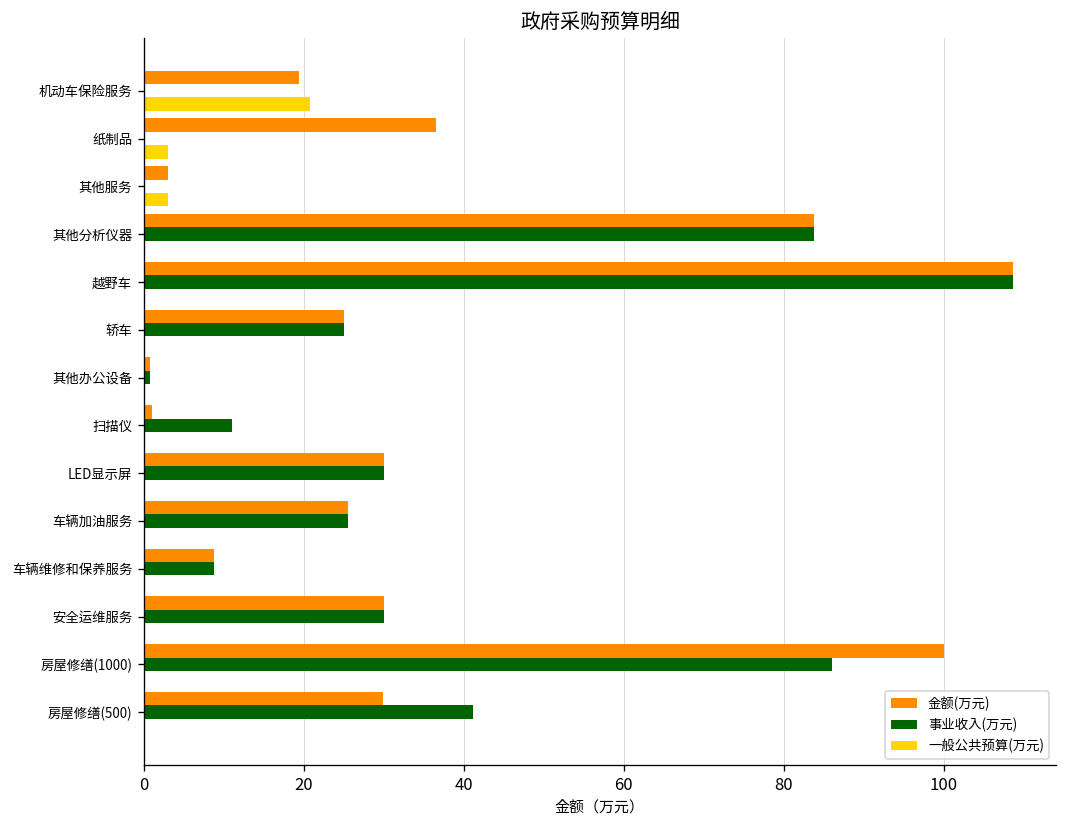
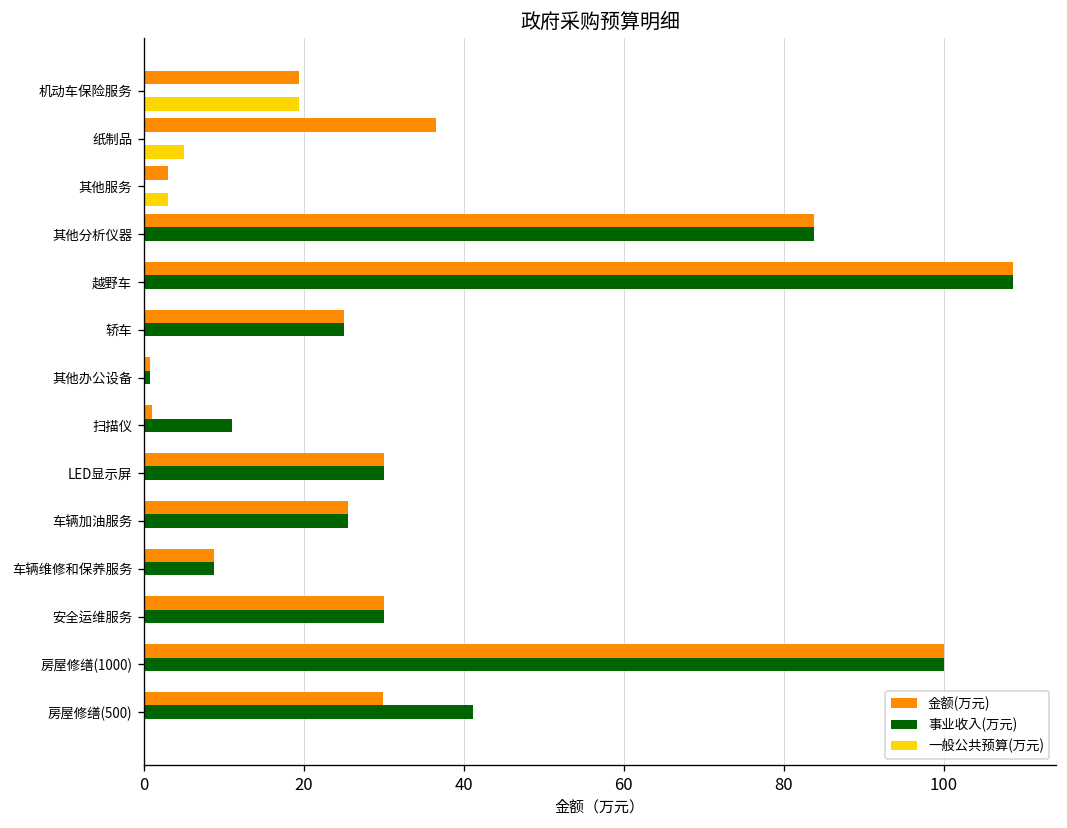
  {
    "金额(万元)": {
      "机动车保险服务": 19,
      "纸制品": 37,
      "其他服务": 3,
      "其他分析仪器": 84,
      "越野车": 109,
      "轿车": 25,
      "其他办公设备": 1,
      "扫描仪": 1,
      "LED显示屏": 30,
      "车辆加油服务": 26,
      "车辆维修和保养服务": 9,
      "安全运维服务": 30,
      "房屋修缮(1000)": 100,
      "房屋修缮(500)": 30
    },
    "事业收入(万元)": {
      "机动车保险服务": 0,
      "纸制品": 0,
      "其他服务": 0,
      "其他分析仪器": 84,
      "越野车": 109,
      "轿车": 25,
      "其他办公设备": 1,
      "扫描仪": 11,
      "LED显示屏": 30,
      "车辆加油服务": 26,
      "车辆维修和保养服务": 9,
      "安全运维服务": 30,
-     "房屋修缮(1000)": 86,
+     "房屋修缮(1000)": 100,
      "房屋修缮(500)": 41
    },
    "一般公共预算(万元)": {
-     "机动车保险服务": 21,
-     "纸制品": 3,
+     "机动车保险服务": 19,
+     "纸制品": 5,
      "其他服务": 3,
      "其他分析仪器": 0,
      "越野车": 0,
      "轿车": 0,
      "其他办公设备": 0,
      "扫描仪": 0,
      "LED显示屏": 0,
      "车辆加油服务": 0,
      "车辆维修和保养服务": 0,
      "安全运维服务": 0,
      "房屋修缮(1000)": 0,
      "房屋修缮(500)": 0
    }
  }
